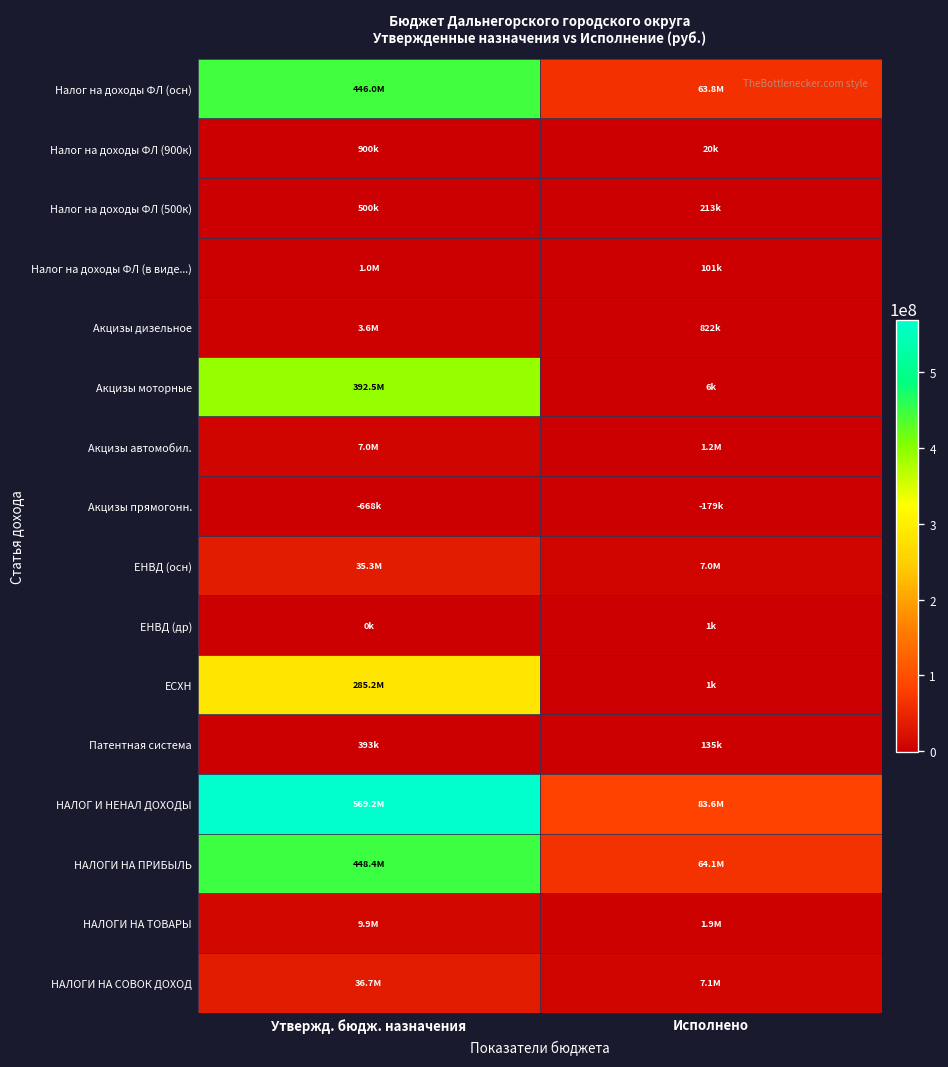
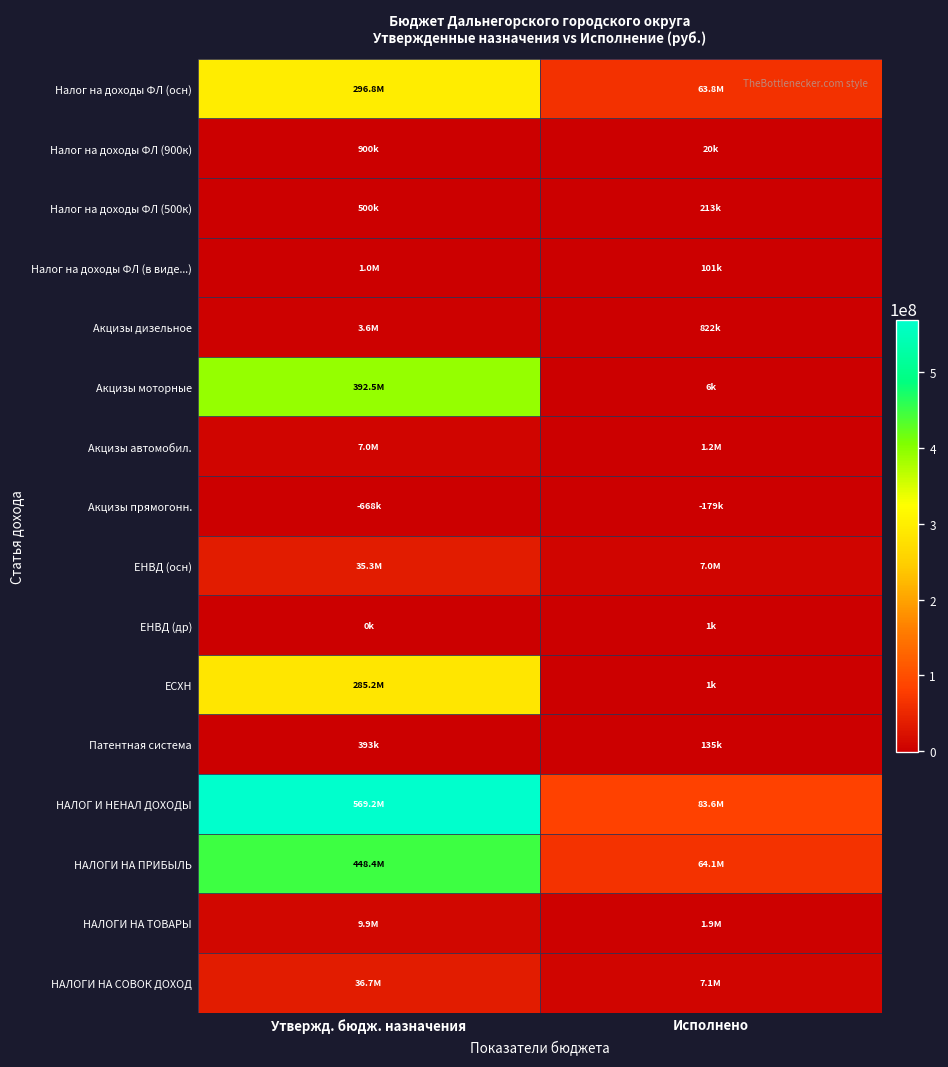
  {
    "Налог на доходы ФЛ (осн)": {
-     "Утвержд. бюдж. назначения": "446.0M"
+     "Утвержд. бюдж. назначения": "296.8M"
    },
    "Налог на доходы ФЛ (900к)": {
      "Утвержд. бюдж. назначения": "900k",
      "Исполнено": "20k"
    },
    "Налог на доходы ФЛ (500к)": {
      "Утвержд. бюдж. назначения": "500k",
      "Исполнено": "213k"
    },
    "Налог на доходы ФЛ (в виде...)": {
      "Утвержд. бюдж. назначения": "1.0M",
      "Исполнено": "101k"
    },
    "Акцизы дизельное": {
      "Утвержд. бюдж. назначения": "3.6M",
      "Исполнено": "822k"
    },
    "Акцизы моторные": {
      "Утвержд. бюдж. назначения": "392.5M",
      "Исполнено": "6k"
    },
    "Акцизы автомобил.": {
      "Утвержд. бюдж. назначения": "7.0M",
      "Исполнено": "1.2M"
    },
    "Акцизы прямогонн.": {
      "Утвержд. бюдж. назначения": "-668k",
      "Исполнено": "-179k"
    },
    "ЕНВД (осн)": {
      "Утвержд. бюдж. назначения": "35.3M",
      "Исполнено": "7.0M"
    },
    "ЕНВД (др)": {
      "Утвержд. бюдж. назначения": "0k",
      "Исполнено": "1k"
    },
    "ЕСХН": {
      "Утвержд. бюдж. назначения": "285.2M",
      "Исполнено": "1k"
    },
    "Патентная система": {
      "Утвержд. бюдж. назначения": "393k",
      "Исполнено": "135k"
    },
    "НАЛОГ И НЕНАЛ ДОХОДЫ": {
      "Утвержд. бюдж. назначения": "569.2M",
      "Исполнено": "83.6M"
    },
    "НАЛОГИ НА ПРИБЫЛЬ": {
      "Утвержд. бюдж. назначения": "448.4M",
      "Исполнено": "64.1M"
    },
    "НАЛОГИ НА ТОВАРЫ": {
      "Утвержд. бюдж. назначения": "9.9M",
      "Исполнено": "1.9M"
    },
    "НАЛОГИ НА СОВОК ДОХОД": {
      "Утвержд. бюдж. назначения": "36.7M",
      "Исполнено": "7.1M"
    }
  }
